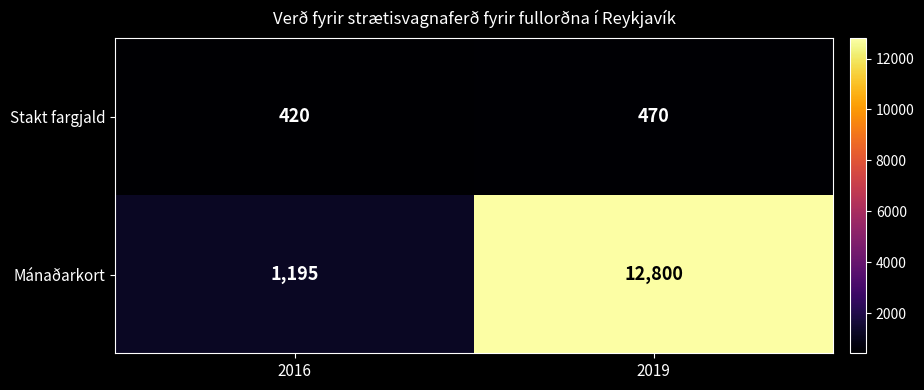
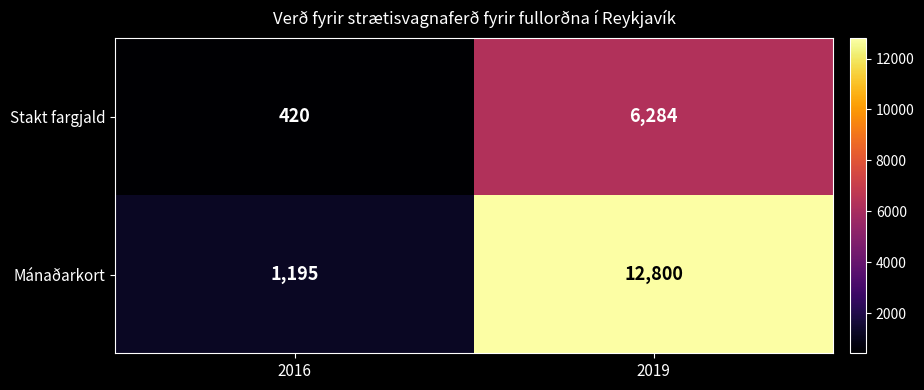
  {
    "Stakt fargjald": {
      "2016": "420",
-     "2019": "470"
+     "2019": "6,284"
    },
    "Mánaðarkort": {
      "2016": "1,195",
      "2019": "12,800"
    }
  }
